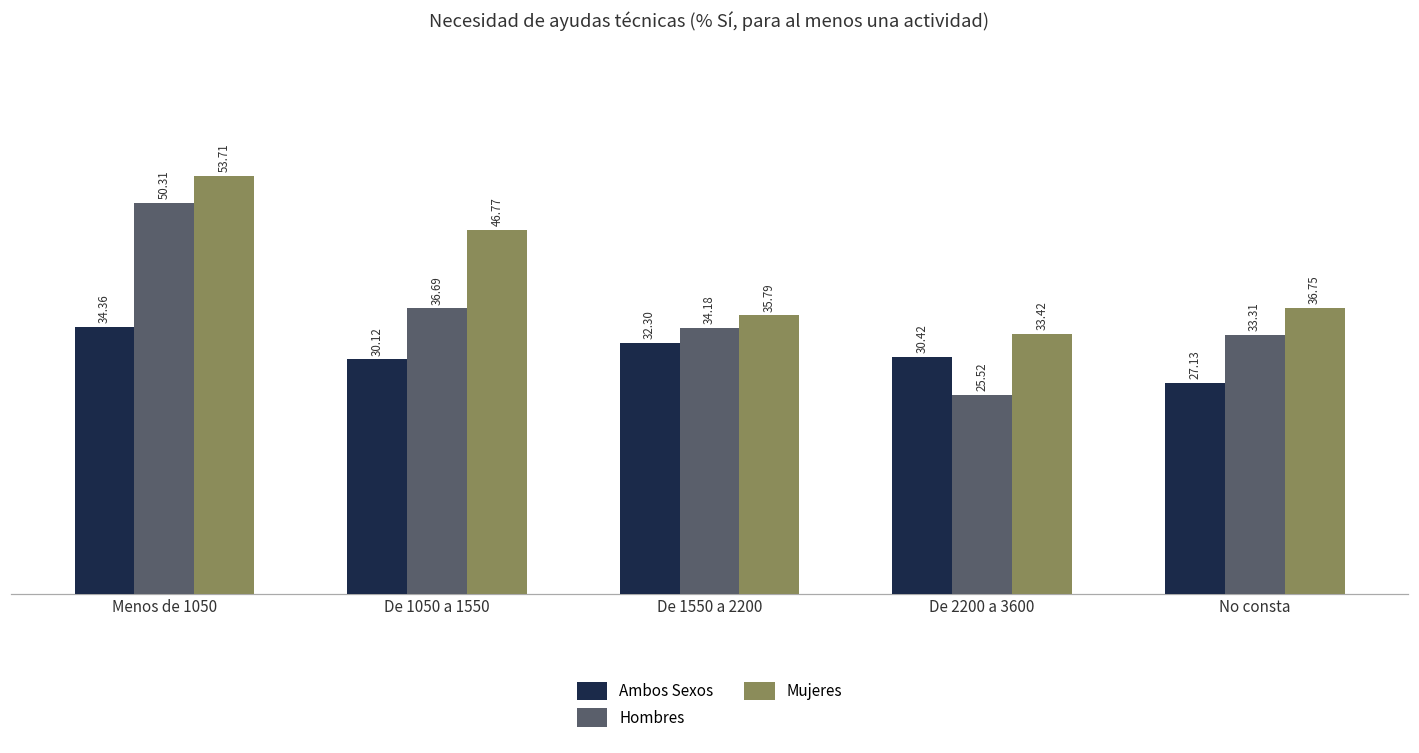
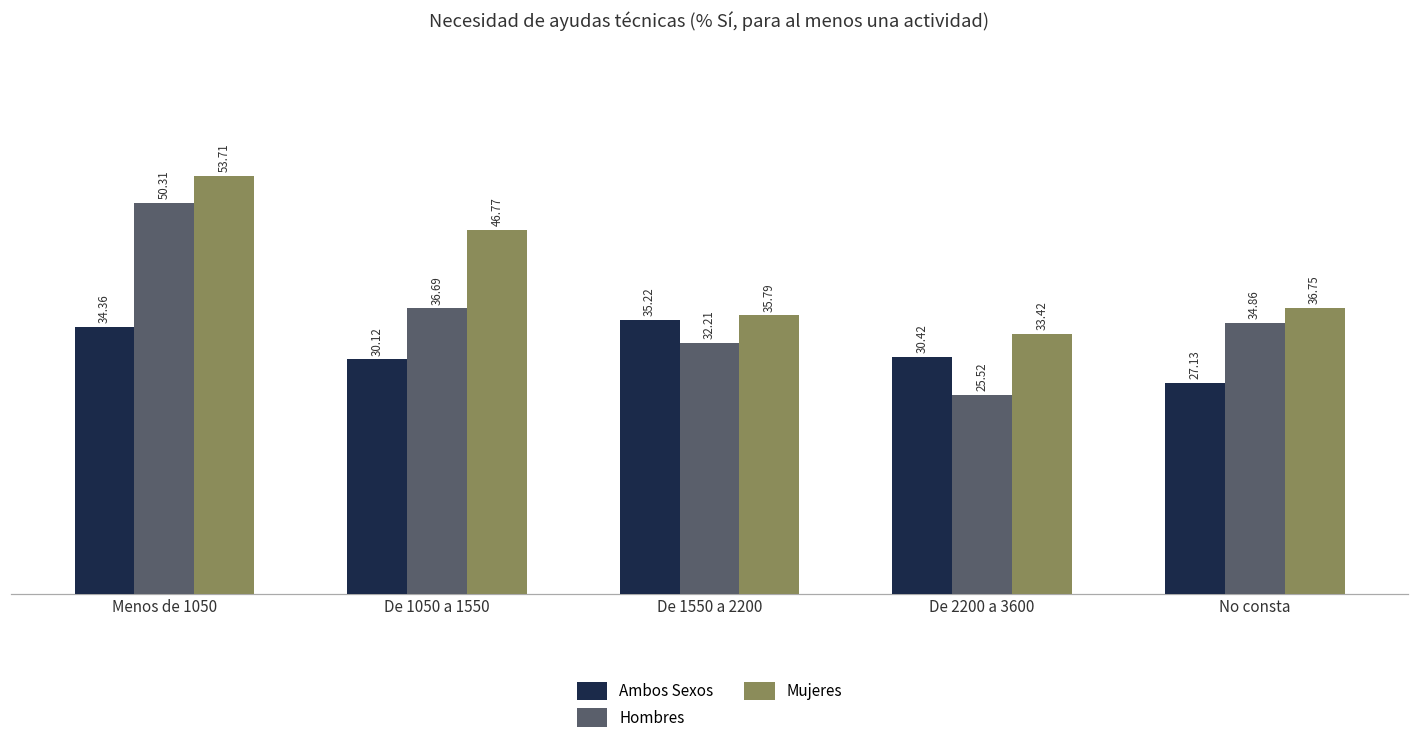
  {
    "Ambos Sexos": {
      "Menos de 1050": 34.36,
      "De 1050 a 1550": 30.12,
-     "De 1550 a 2200": 32.30,
+     "De 1550 a 2200": 35.22,
      "De 2200 a 3600": 30.42,
      "No consta": 27.13
    },
    "Hombres": {
      "Menos de 1050": 50.31,
      "De 1050 a 1550": 36.69,
-     "De 1550 a 2200": 34.18,
+     "De 1550 a 2200": 32.21,
      "De 2200 a 3600": 25.52,
-     "No consta": 33.31
+     "No consta": 34.86
    },
    "Mujeres": {
      "Menos de 1050": 53.71,
      "De 1050 a 1550": 46.77,
      "De 1550 a 2200": 35.79,
      "De 2200 a 3600": 33.42,
      "No consta": 36.75
    }
  }
